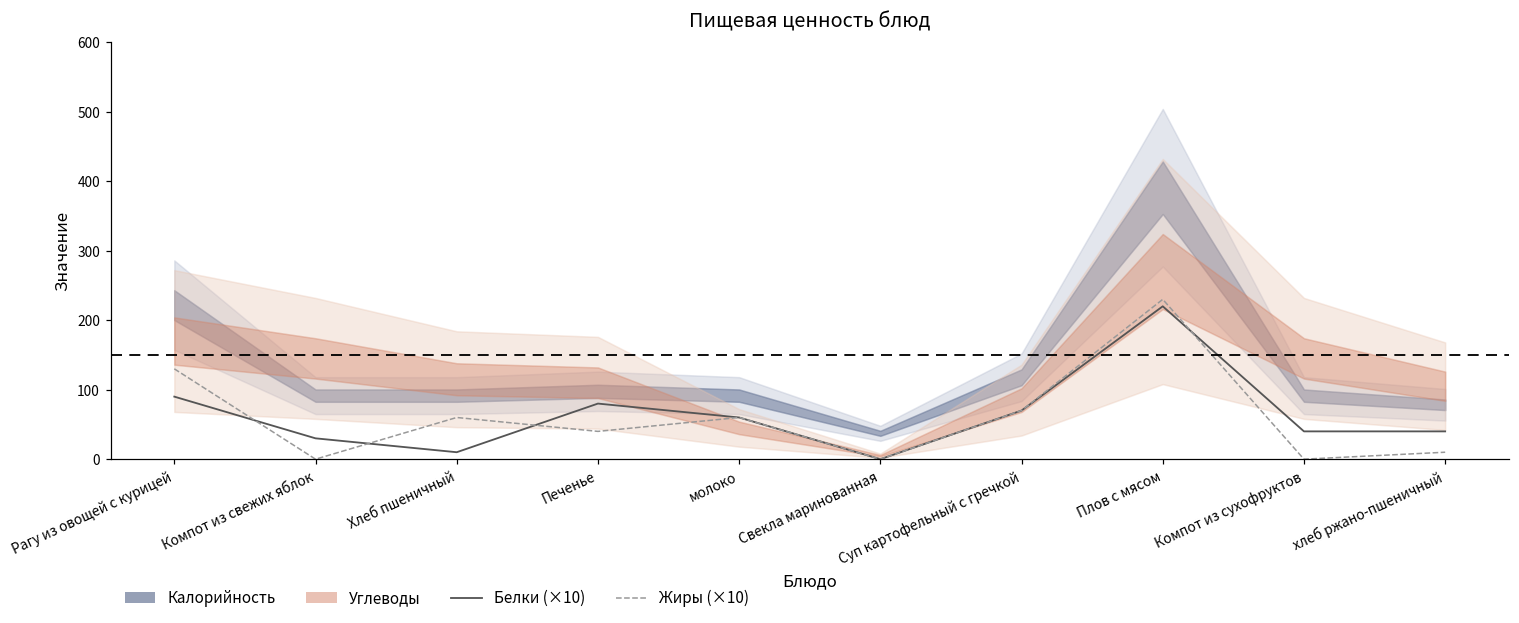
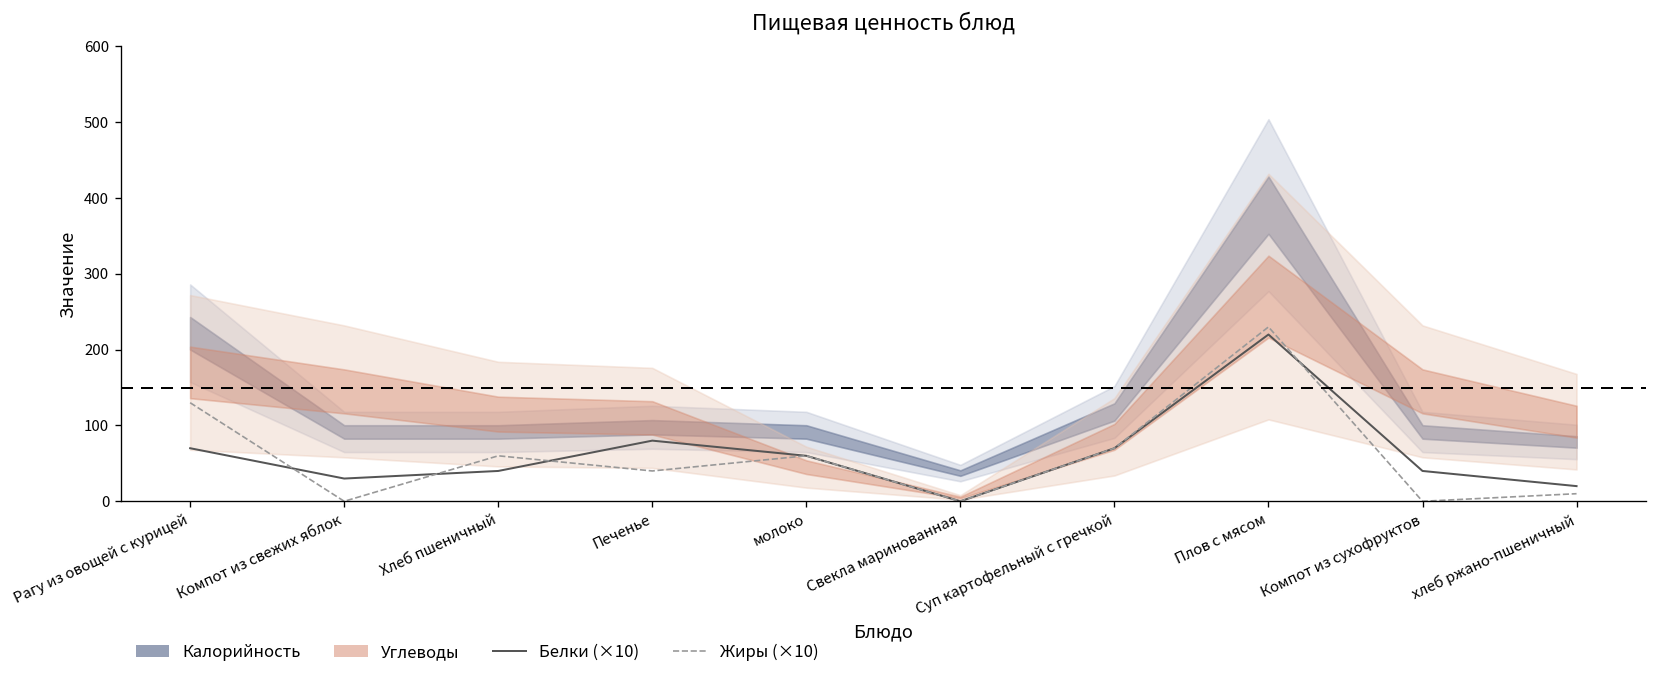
  {
    "Белки (×10)": {
-     "Рагу из овощей с курицей": 90,
+     "Рагу из овощей с курицей": 70,
      "Компот из свежих яблок": 30,
-     "Хлеб пшеничный": 10,
+     "Хлеб пшеничный": 40,
      "Печенье": 80,
      "Плов с мясом": 220,
      "Компот из сухофруктов": 40,
-     "хлеб ржано-пшеничный": 40
+     "хлеб ржано-пшеничный": 20
    }
  }
